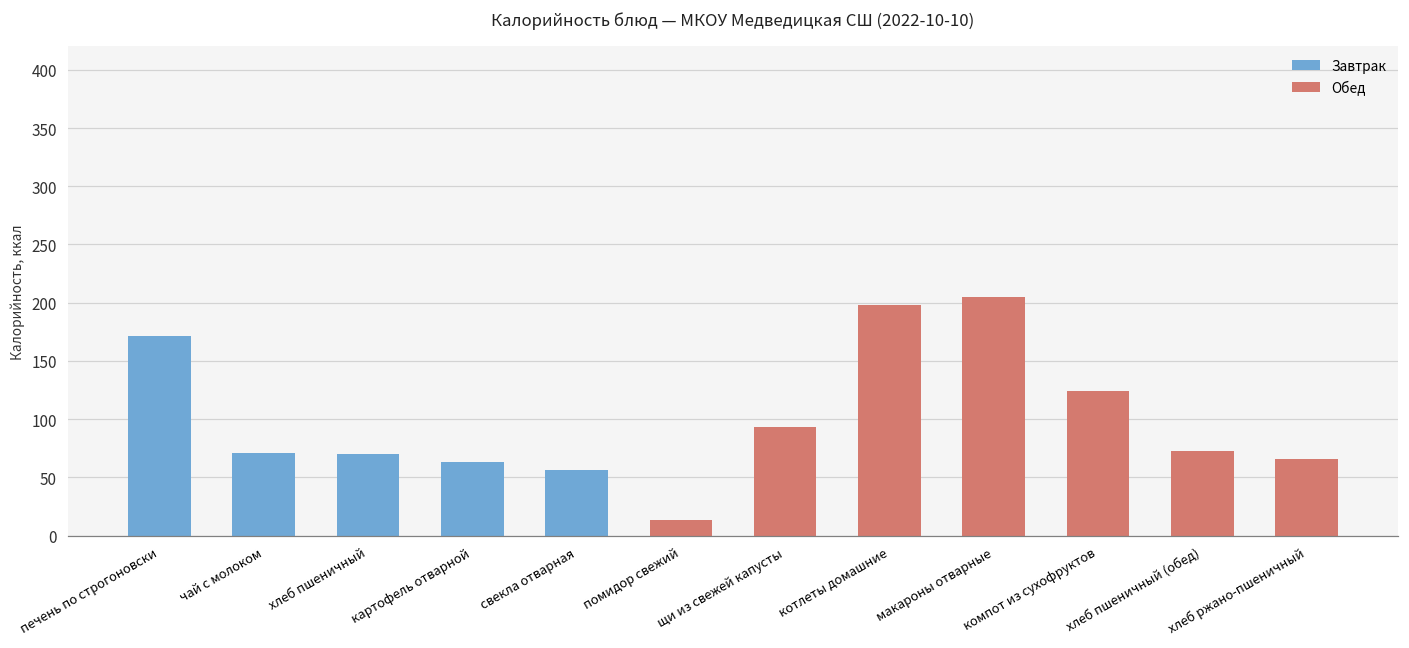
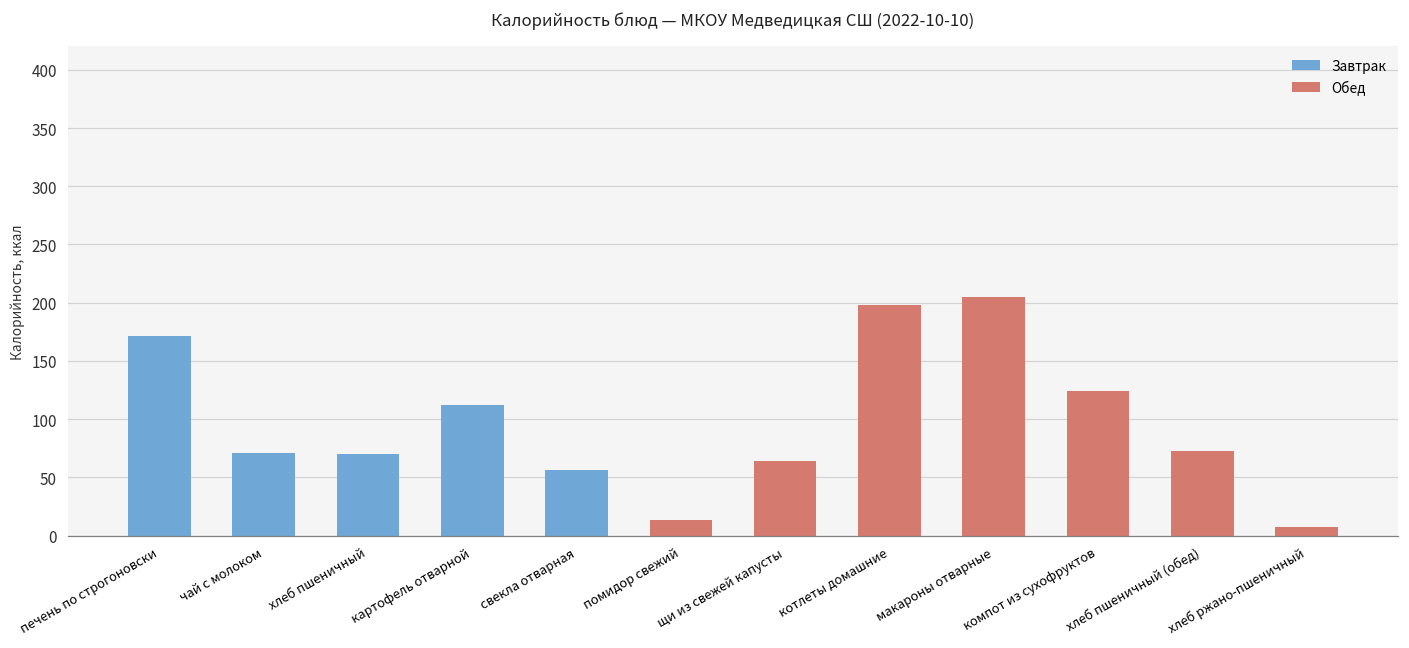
  {
    "Завтрак": {
      "печень по строгоновски": 171,
      "чай с молоком": 71,
      "хлеб пшеничный": 70,
-     "картофель отварной": 63,
+     "картофель отварной": 112,
      "свекла отварная": 56
    },
    "Обед": {
      "помидор свежий": 13,
-     "щи из свежей капусты": 93,
+     "щи из свежей капусты": 64,
      "котлеты домашние": 198,
      "макароны отварные": 205,
      "компот из сухофруктов": 124,
      "хлеб пшеничный (обед)": 73,
-     "хлеб ржано-пшеничный": 66
+     "хлеб ржано-пшеничный": 7
    }
  }
